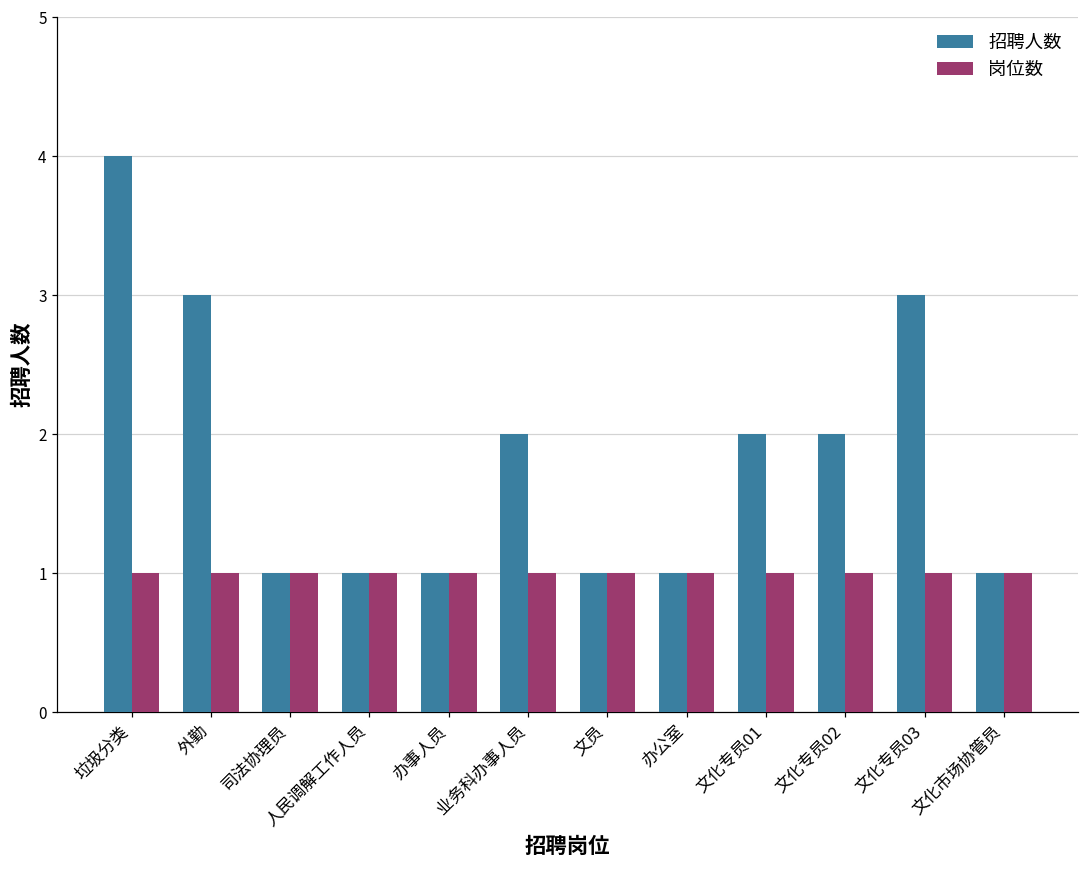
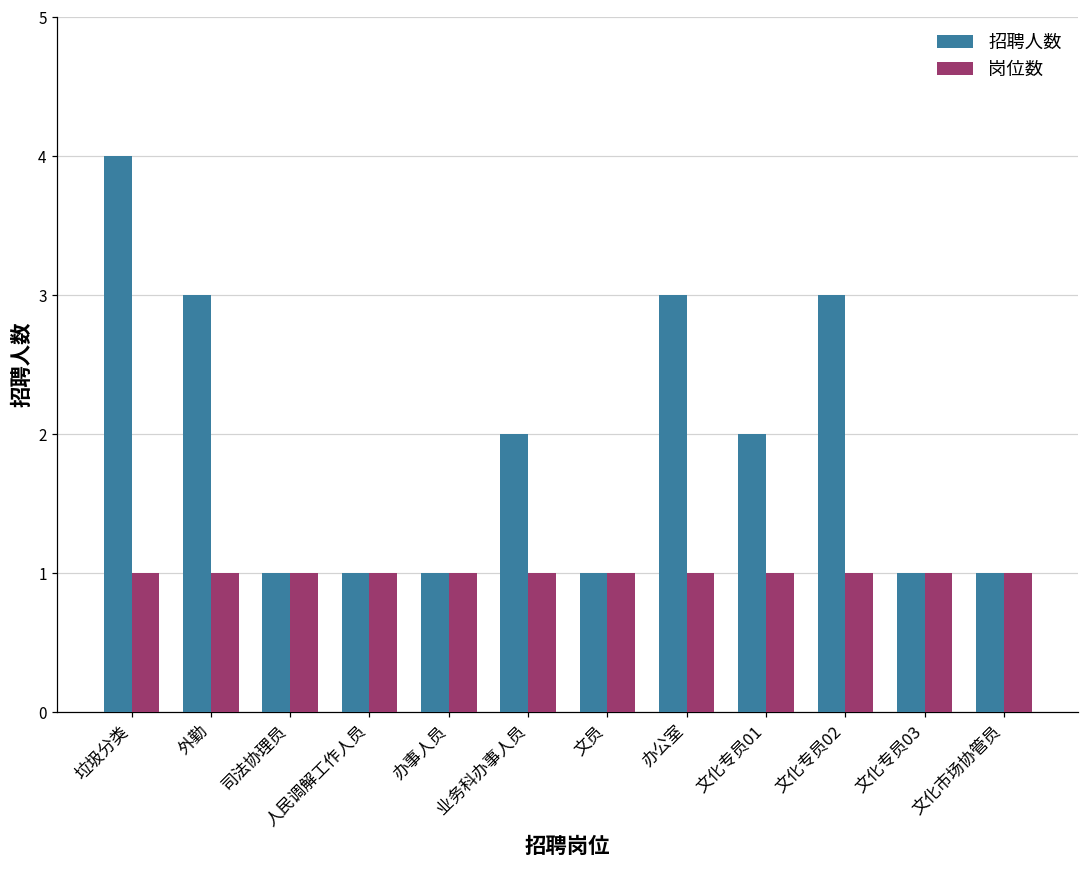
  {
    "招聘人数": {
      "垃圾分类": 4,
      "外勤": 3,
      "司法协理员": 1,
      "人民调解工作人员": 1,
      "办事人员": 1,
      "业务科办事人员": 2,
      "文员": 1,
-     "办公室": 1,
+     "办公室": 3,
      "文化专员01": 2,
-     "文化专员02": 2,
-     "文化专员03": 3,
+     "文化专员02": 3,
+     "文化专员03": 1,
      "文化市场协管员": 1
    },
    "岗位数": {
      "垃圾分类": 1,
      "外勤": 1,
      "司法协理员": 1,
      "人民调解工作人员": 1,
      "办事人员": 1,
      "业务科办事人员": 1,
      "文员": 1,
      "办公室": 1,
      "文化专员01": 1,
      "文化专员02": 1,
      "文化专员03": 1,
      "文化市场协管员": 1
    }
  }
